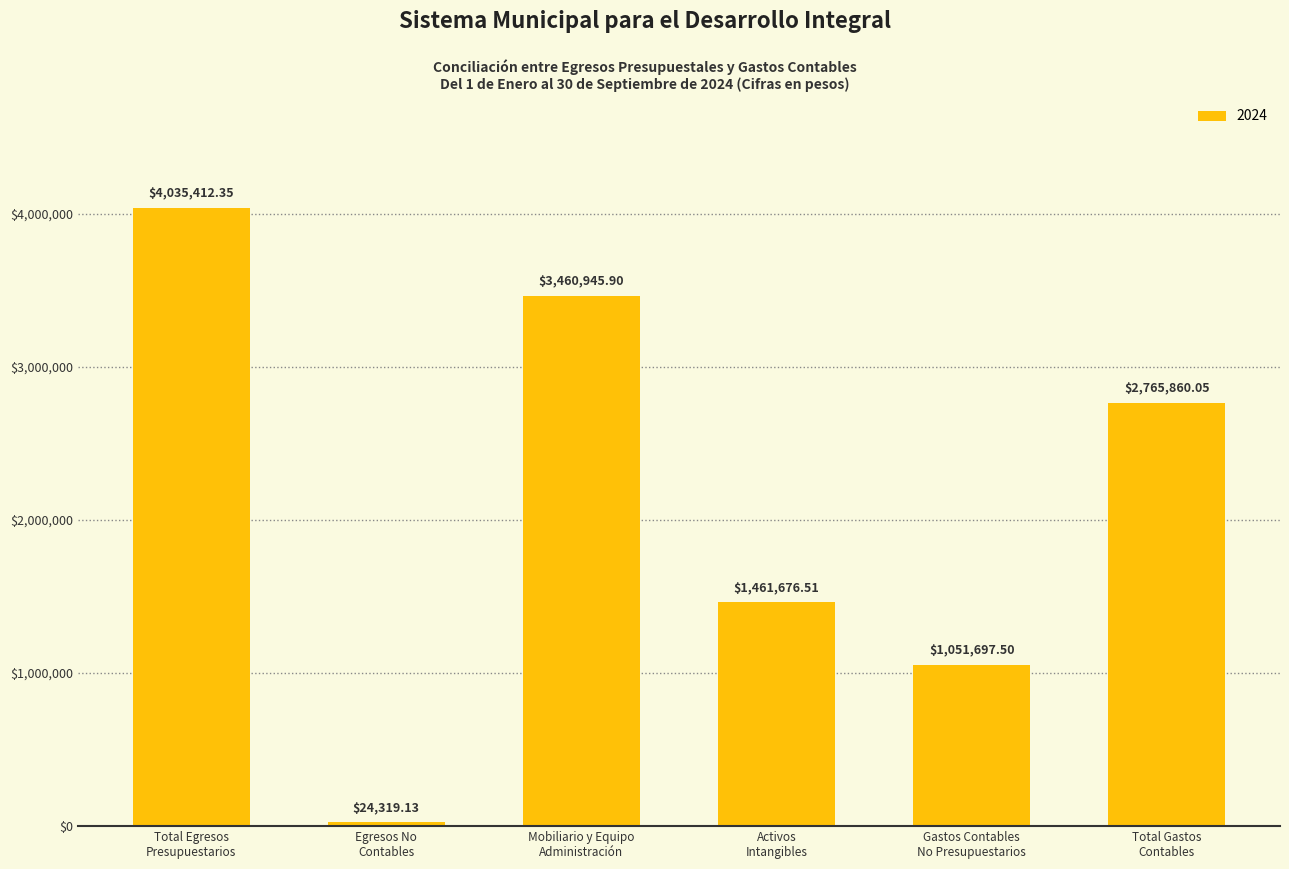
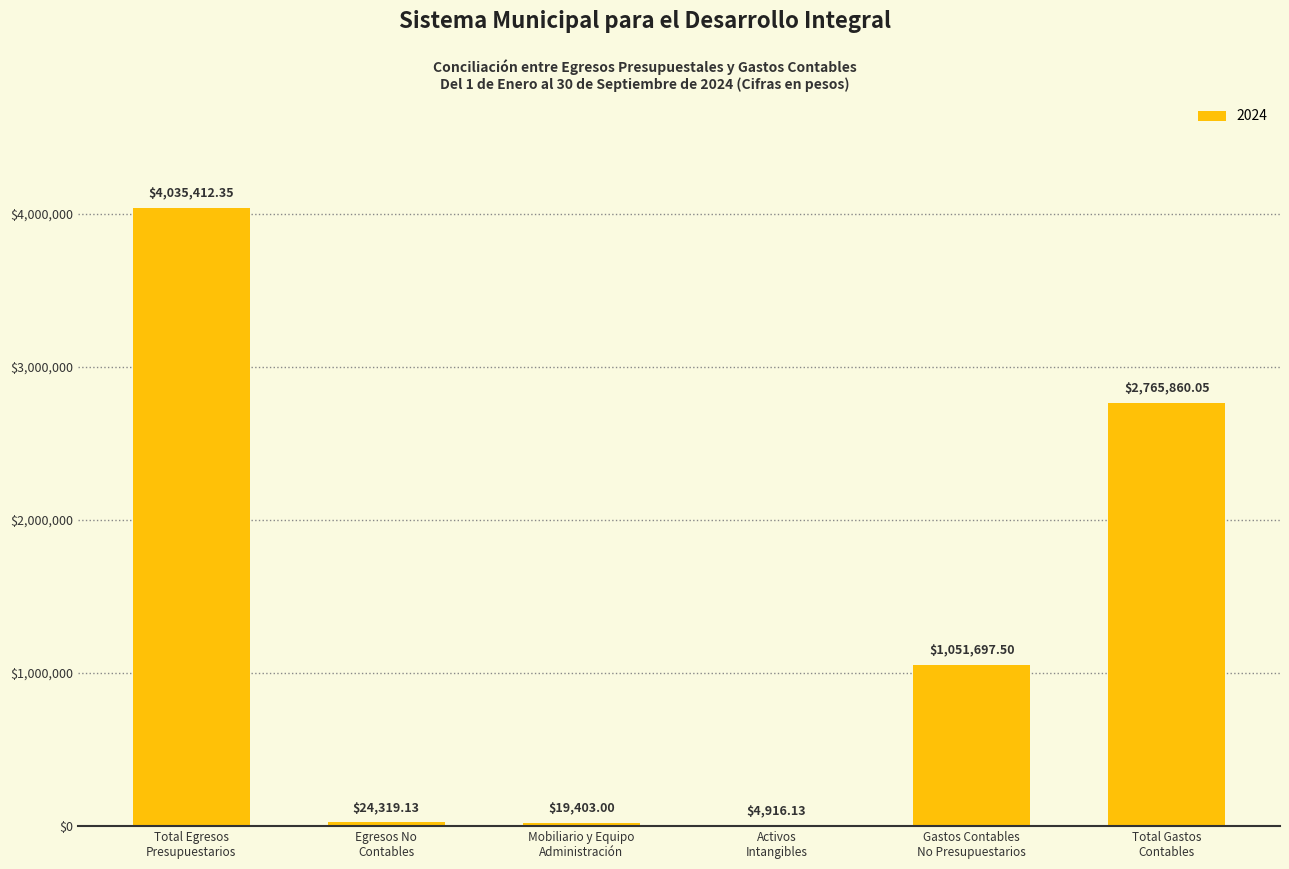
  {
    "Total Egresos Presupuestarios": "$4,035,412.35",
    "Egresos No Contables": "$24,319.13",
-   "Mobiliario y Equipo Administración": "$3,460,945.90",
-   "Activos Intangibles": "$1,461,676.51",
+   "Mobiliario y Equipo Administración": "$19,403.00",
+   "Activos Intangibles": "$4,916.13",
    "Gastos Contables No Presupuestarios": "$1,051,697.50",
    "Total Gastos Contables": "$2,765,860.05"
  }
